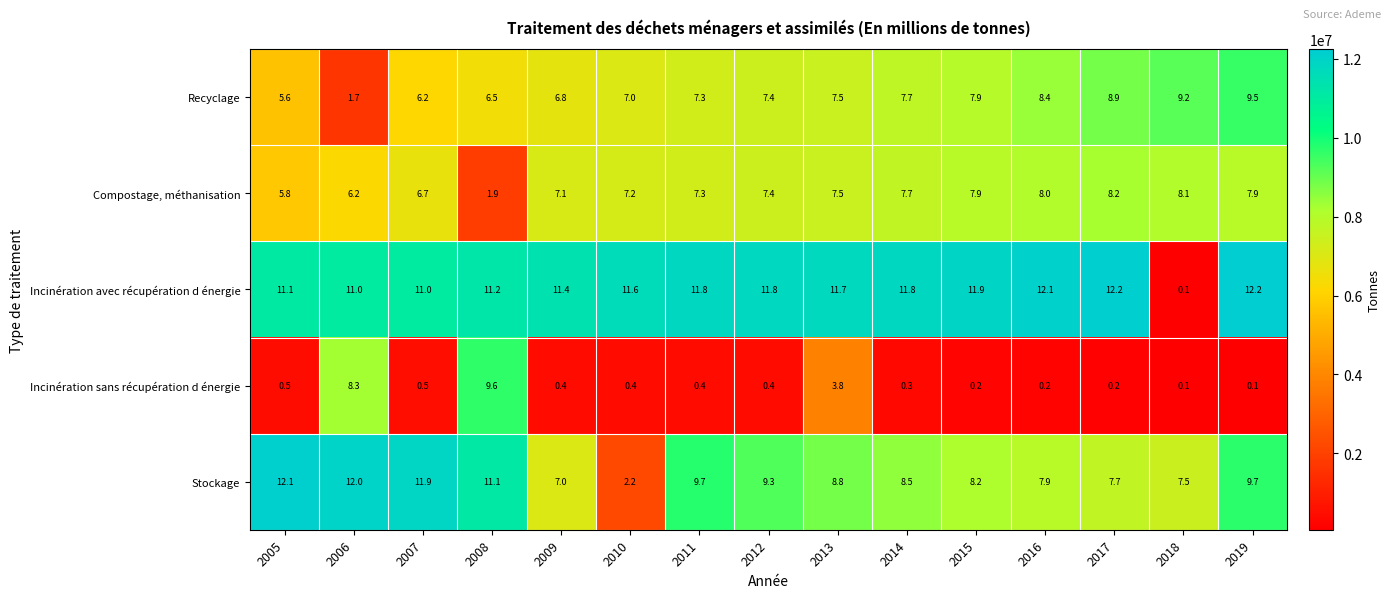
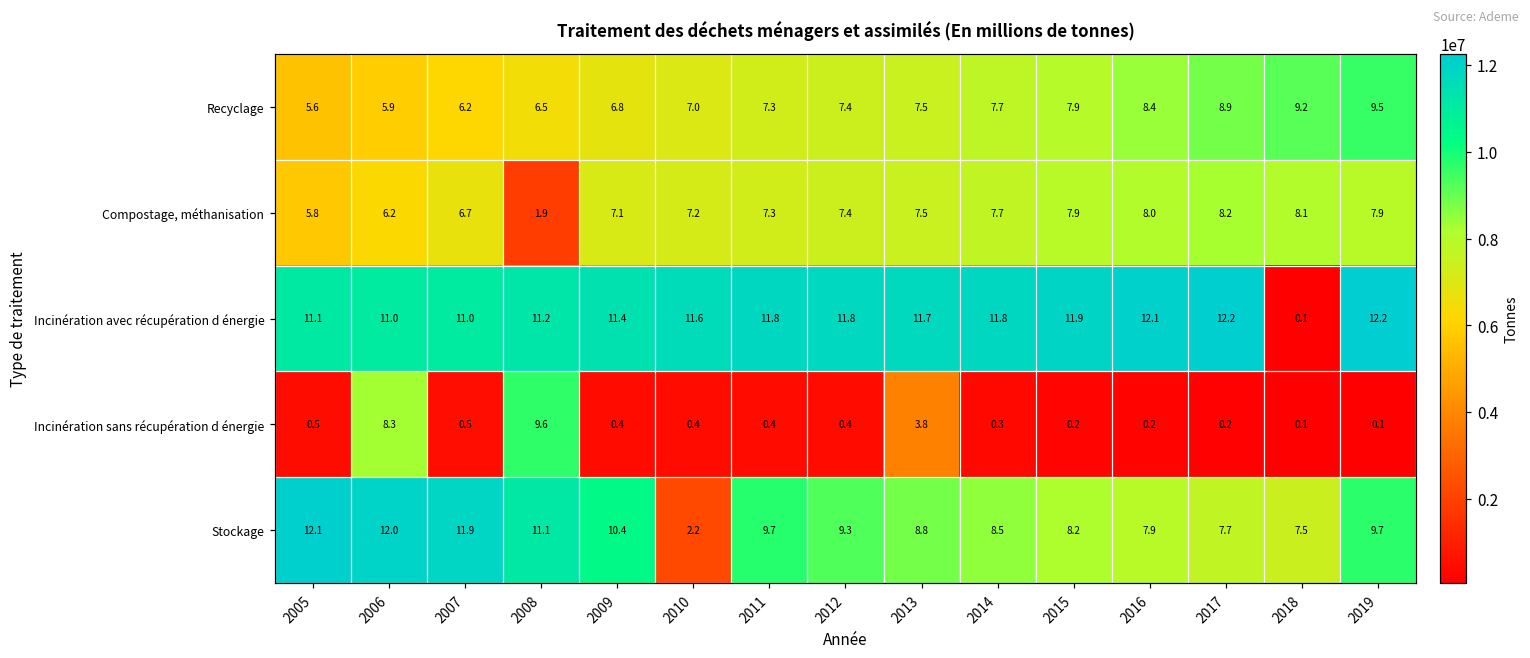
  {
    "Recyclage": {
      "2005": 5.6,
-     "2006": 1.7,
+     "2006": 5.9,
      "2007": 6.2,
      "2008": 6.5,
      "2009": 6.8,
      "2010": 7.0,
      "2011": 7.3,
      "2012": 7.4,
      "2013": 7.5,
      "2014": 7.7,
      "2015": 7.9,
      "2016": 8.4,
      "2017": 8.9,
      "2018": 9.2,
      "2019": 9.5
    },
    "Compostage, méthanisation": {
      "2005": 5.8,
      "2006": 6.2,
      "2007": 6.7,
      "2008": 1.9,
      "2009": 7.1,
      "2010": 7.2,
      "2011": 7.3,
      "2012": 7.4,
      "2013": 7.5,
      "2014": 7.7,
      "2015": 7.9,
      "2016": 8.0,
      "2017": 8.2,
      "2018": 8.1,
      "2019": 7.9
    },
    "Incinération avec récupération d énergie": {
      "2005": 11.1,
      "2006": 11.0,
      "2007": 11.0,
      "2008": 11.2,
      "2009": 11.4,
      "2010": 11.6,
      "2011": 11.8,
      "2012": 11.8,
      "2013": 11.7,
      "2014": 11.8,
      "2015": 11.9,
      "2016": 12.1,
      "2017": 12.2,
      "2018": 0.1,
      "2019": 12.2
    },
    "Incinération sans récupération d énergie": {
      "2005": 0.5,
      "2006": 8.3,
      "2007": 0.5,
      "2008": 9.6,
      "2009": 0.4,
      "2010": 0.4,
      "2011": 0.4,
      "2012": 0.4,
      "2013": 3.8,
      "2014": 0.3,
      "2015": 0.2,
      "2016": 0.2,
      "2017": 0.2,
      "2018": 0.1,
      "2019": 0.1
    },
    "Stockage": {
      "2005": 12.1,
      "2006": 12.0,
      "2007": 11.9,
      "2008": 11.1,
-     "2009": 7.0,
+     "2009": 10.4,
      "2010": 2.2,
      "2011": 9.7,
      "2012": 9.3,
      "2013": 8.8,
      "2014": 8.5,
      "2015": 8.2,
      "2016": 7.9,
      "2017": 7.7,
      "2018": 7.5,
      "2019": 9.7
    }
  }
